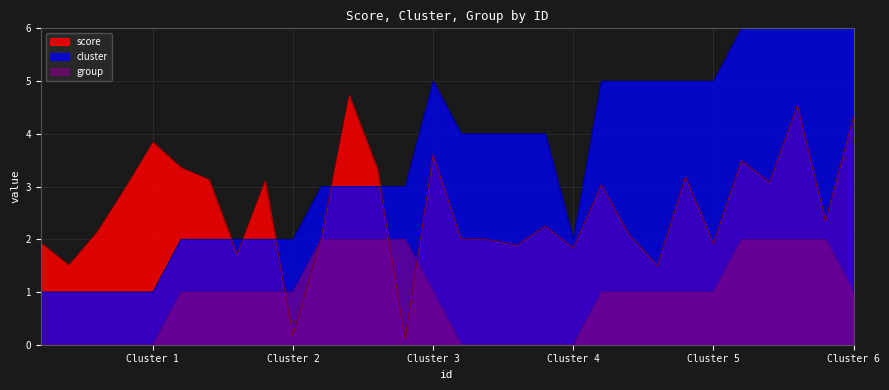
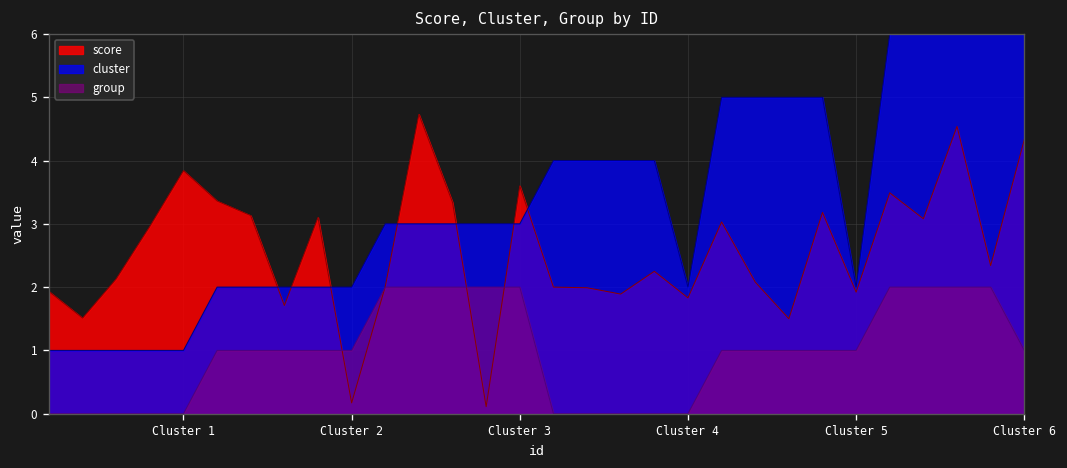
  {
    "score": {
      "Cluster 1": 3.8,
      "Cluster 2": 0.2,
      "Cluster 3": 3.6,
      "Cluster 4": 1.8,
      "Cluster 5": 1.9,
      "Cluster 6": 4.3
    },
    "cluster": {
      "Cluster 1": 1,
      "Cluster 2": 2,
-     "Cluster 3": 5,
+     "Cluster 3": 3,
      "Cluster 4": 2,
-     "Cluster 5": 5,
+     "Cluster 5": 2,
      "Cluster 6": 6
    },
    "group": {
      "Cluster 1": 0,
      "Cluster 2": 1,
-     "Cluster 3": 1,
+     "Cluster 3": 2,
      "Cluster 4": 0,
      "Cluster 5": 1,
      "Cluster 6": 1
    }
  }
